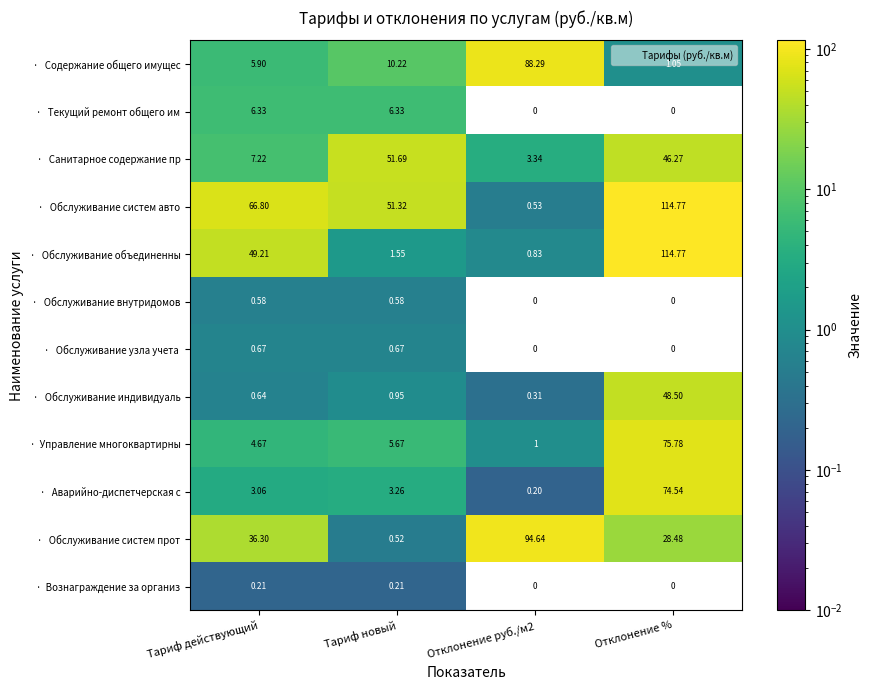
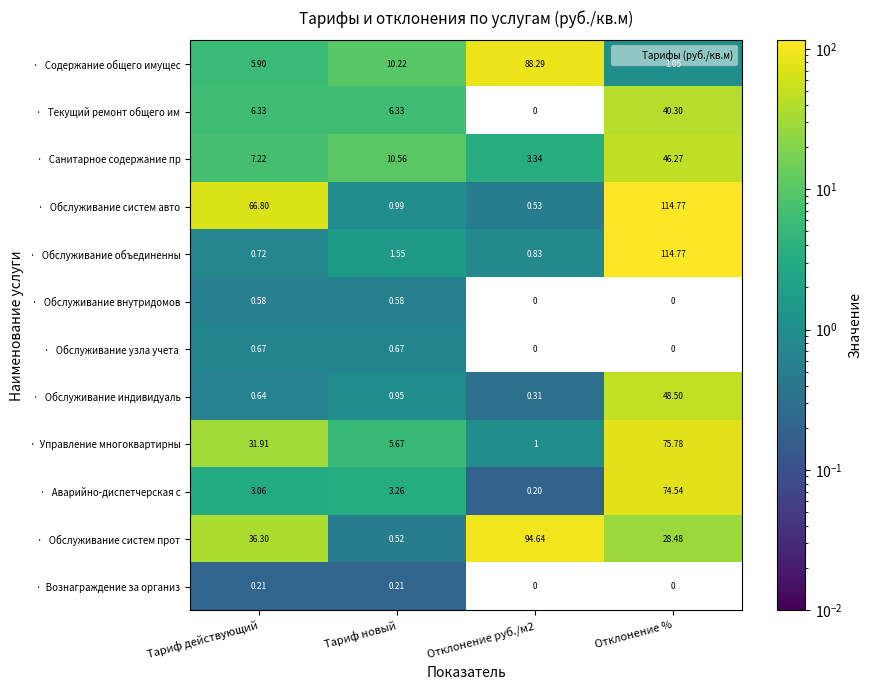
  {
    "· Содержание общего имущес": {
      "Тариф действующий": 5.90,
      "Тариф новый": 10.22,
      "Отклонение руб./м2": 88.29
    },
    "· Текущий ремонт общего им": {
      "Тариф действующий": 6.33,
      "Тариф новый": 6.33,
      "Отклонение руб./м2": 0,
-     "Отклонение %": 0
+     "Отклонение %": 40.30
    },
    "· Санитарное содержание пр": {
      "Тариф действующий": 7.22,
-     "Тариф новый": 51.69,
+     "Тариф новый": 10.56,
      "Отклонение руб./м2": 3.34,
      "Отклонение %": 46.27
    },
    "· Обслуживание систем авто": {
      "Тариф действующий": 66.80,
-     "Тариф новый": 51.32,
+     "Тариф новый": 0.99,
      "Отклонение руб./м2": 0.53,
      "Отклонение %": 114.77
    },
    "· Обслуживание объединенны": {
-     "Тариф действующий": 49.21,
+     "Тариф действующий": 0.72,
      "Тариф новый": 1.55,
      "Отклонение руб./м2": 0.83,
      "Отклонение %": 114.77
    },
    "· Обслуживание внутридомов": {
      "Тариф действующий": 0.58,
      "Тариф новый": 0.58,
      "Отклонение руб./м2": 0,
      "Отклонение %": 0
    },
    "· Обслуживание узла учета": {
      "Тариф действующий": 0.67,
      "Тариф новый": 0.67,
      "Отклонение руб./м2": 0,
      "Отклонение %": 0
    },
    "· Обслуживание индивидуаль": {
      "Тариф действующий": 0.64,
      "Тариф новый": 0.95,
      "Отклонение руб./м2": 0.31,
      "Отклонение %": 48.50
    },
    "· Управление многоквартирны": {
-     "Тариф действующий": 4.67,
+     "Тариф действующий": 31.91,
      "Тариф новый": 5.67,
      "Отклонение руб./м2": 1,
      "Отклонение %": 75.78
    },
    "· Аварийно-диспетчерская с": {
      "Тариф действующий": 3.06,
      "Тариф новый": 3.26,
      "Отклонение руб./м2": 0.20,
      "Отклонение %": 74.54
    },
    "· Обслуживание систем прот": {
      "Тариф действующий": 36.30,
      "Тариф новый": 0.52,
      "Отклонение руб./м2": 94.64,
      "Отклонение %": 28.48
    },
    "· Вознаграждение за организ": {
      "Тариф действующий": 0.21,
      "Тариф новый": 0.21,
      "Отклонение руб./м2": 0,
      "Отклонение %": 0
    }
  }
